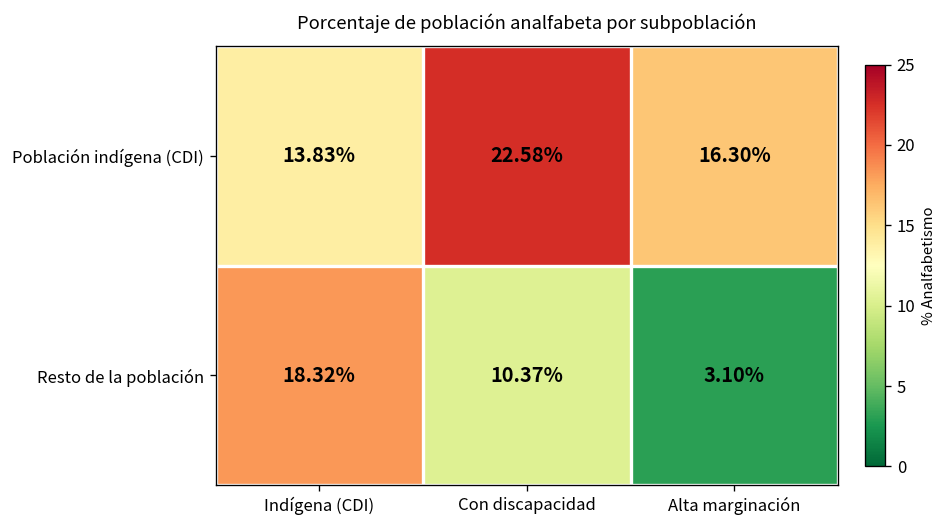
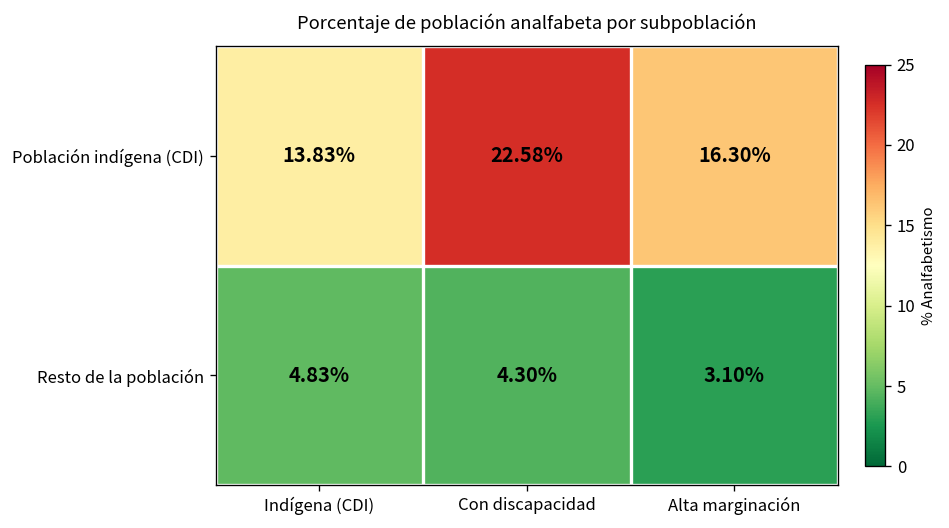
  {
    "Población indígena (CDI)": {
      "Indígena (CDI)": "13.83%",
      "Con discapacidad": "22.58%",
      "Alta marginación": "16.30%"
    },
    "Resto de la población": {
-     "Indígena (CDI)": "18.32%",
-     "Con discapacidad": "10.37%",
+     "Indígena (CDI)": "4.83%",
+     "Con discapacidad": "4.30%",
      "Alta marginación": "3.10%"
    }
  }
